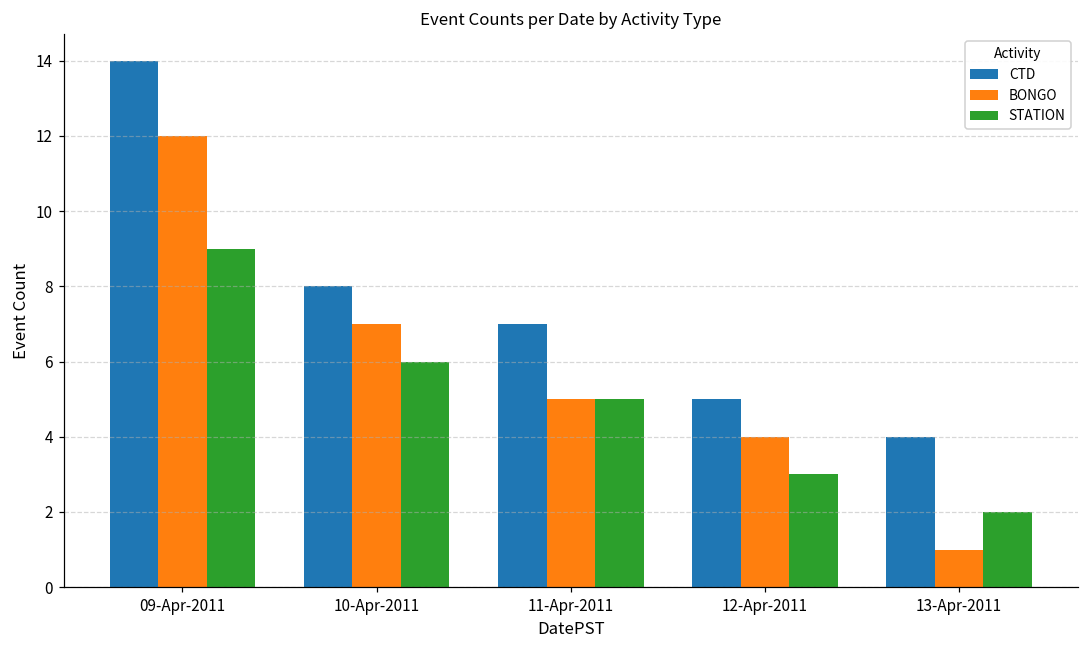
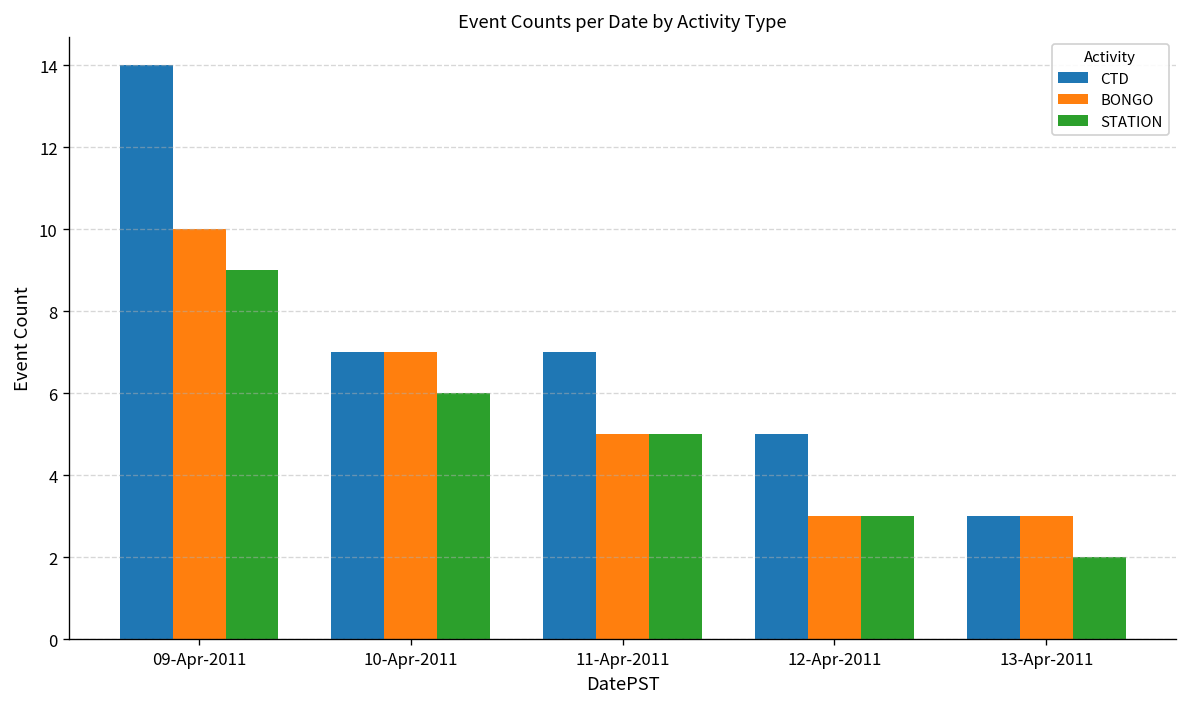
  {
    "CTD": {
      "09-Apr-2011": 14,
-     "10-Apr-2011": 8,
+     "10-Apr-2011": 7,
      "11-Apr-2011": 7,
      "12-Apr-2011": 5,
-     "13-Apr-2011": 4
+     "13-Apr-2011": 3
    },
    "BONGO": {
-     "09-Apr-2011": 12,
+     "09-Apr-2011": 10,
      "10-Apr-2011": 7,
      "11-Apr-2011": 5,
-     "12-Apr-2011": 4,
-     "13-Apr-2011": 1
+     "12-Apr-2011": 3,
+     "13-Apr-2011": 3
    },
    "STATION": {
      "09-Apr-2011": 9,
      "10-Apr-2011": 6,
      "11-Apr-2011": 5,
      "12-Apr-2011": 3,
      "13-Apr-2011": 2
    }
  }
